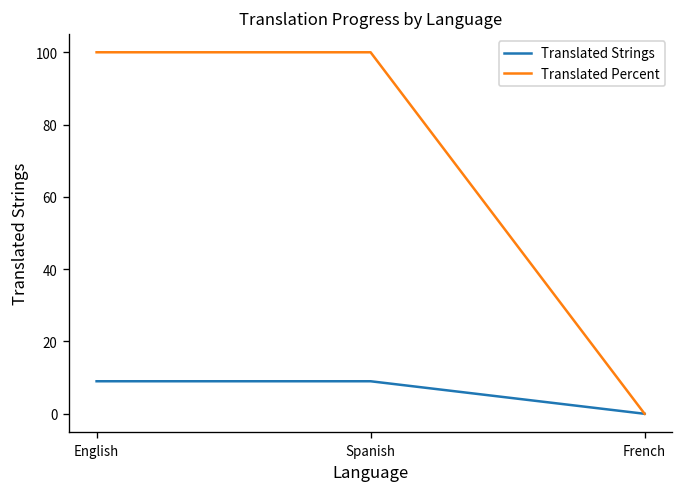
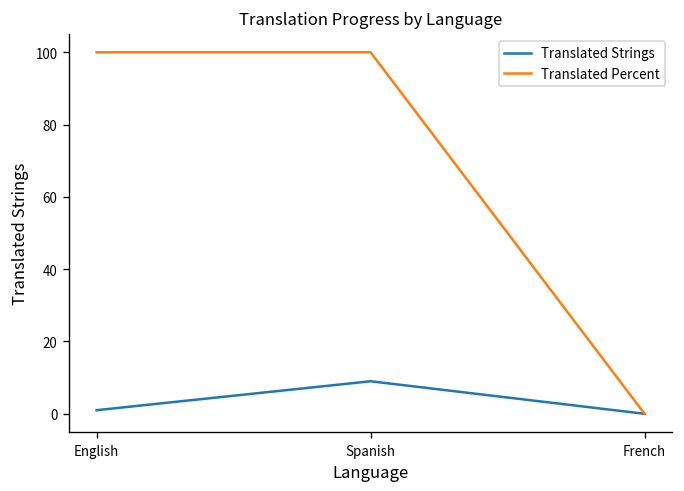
  {
    "Translated Strings": {
-     "English": 9,
+     "English": 1,
      "Spanish": 9
    },
    "Translated Percent": {
      "English": 100,
      "Spanish": 100
    }
  }
